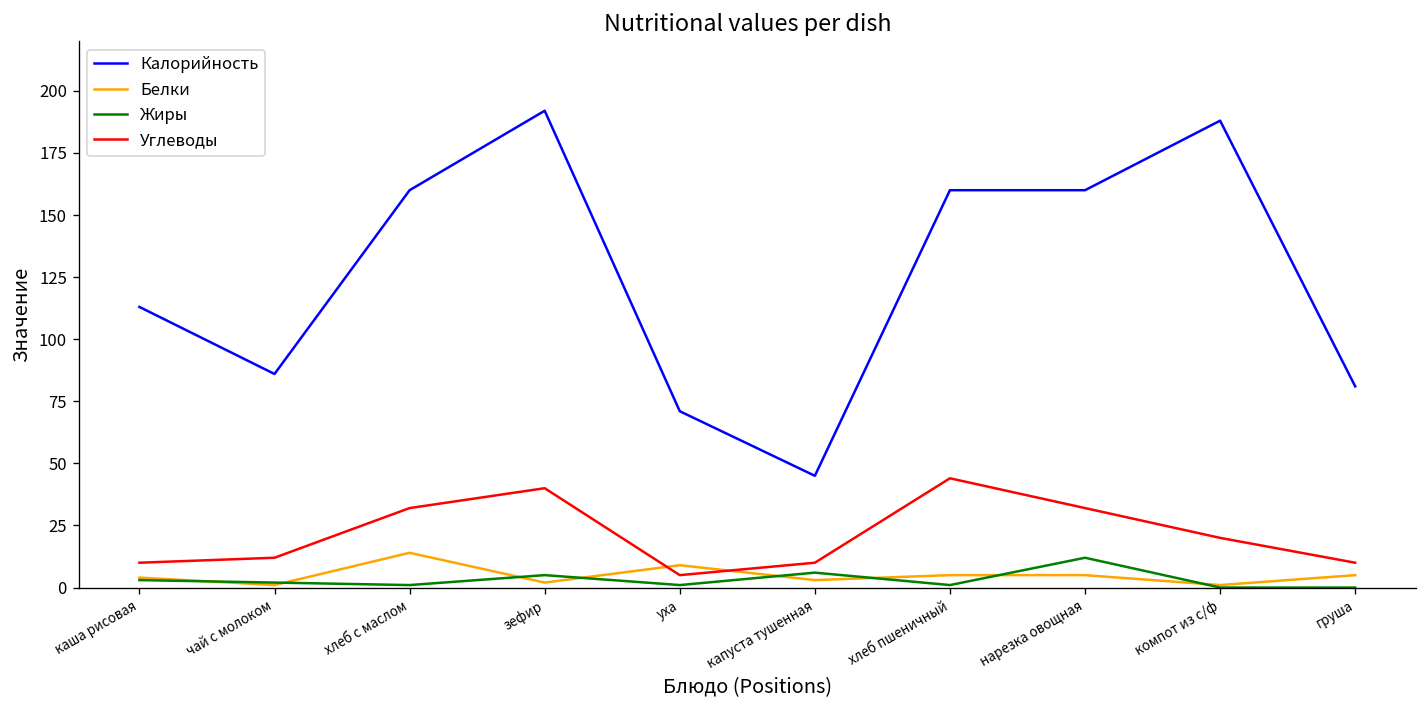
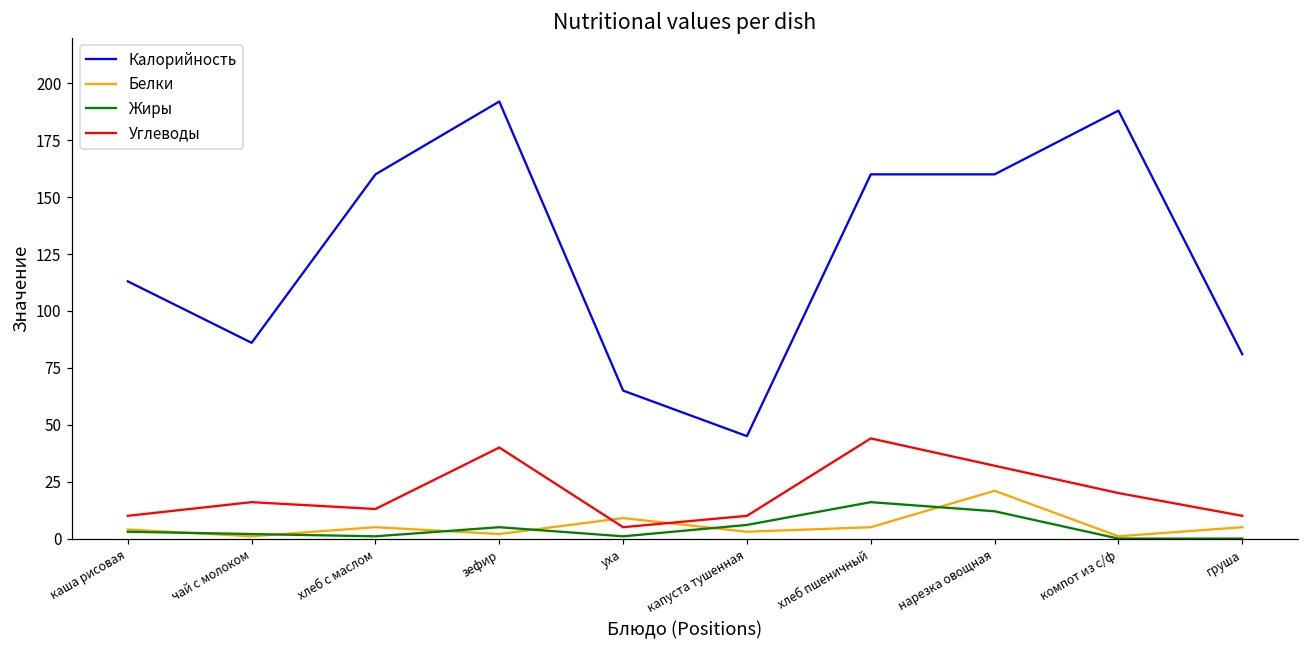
  {
    "Калорийность": {
      "каша рисовая": 113,
      "чай с молоком": 86,
      "хлеб с маслом": 160,
      "зефир": 192,
-     "уха": 71,
+     "уха": 65,
      "капуста тушенная": 45,
      "хлеб пшеничный": 160,
      "нарезка овощная": 160,
      "компот из с/ф": 188,
      "груша": 81
    },
    "Белки": {
-     "хлеб с маслом": 14,
+     "хлеб с маслом": 5,
      "зефир": 2,
      "уха": 9,
      "капуста тушенная": 3,
      "хлеб пшеничный": 5,
-     "нарезка овощная": 5,
+     "нарезка овощная": 21,
      "груша": 5
    },
    "Жиры": {
      "хлеб с маслом": 1,
      "зефир": 5,
      "уха": 1,
      "капуста тушенная": 6,
-     "хлеб пшеничный": 1,
+     "хлеб пшеничный": 16,
      "нарезка овощная": 12,
      "груша": 0
    },
    "Углеводы": {
      "каша рисовая": 10,
-     "чай с молоком": 12,
-     "хлеб с маслом": 32,
+     "чай с молоком": 16,
+     "хлеб с маслом": 13,
      "зефир": 40,
      "уха": 5,
      "капуста тушенная": 10,
      "хлеб пшеничный": 44,
      "нарезка овощная": 32,
      "компот из с/ф": 20,
      "груша": 10
    }
  }
